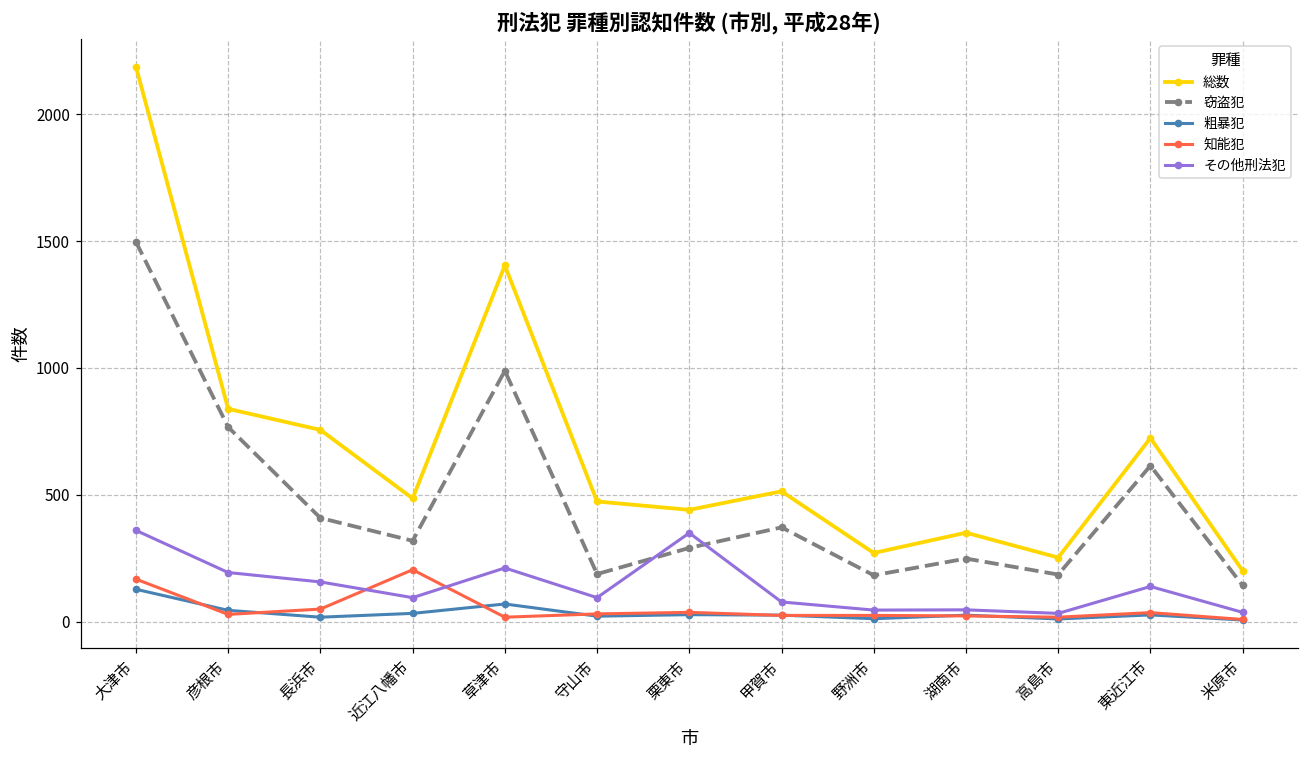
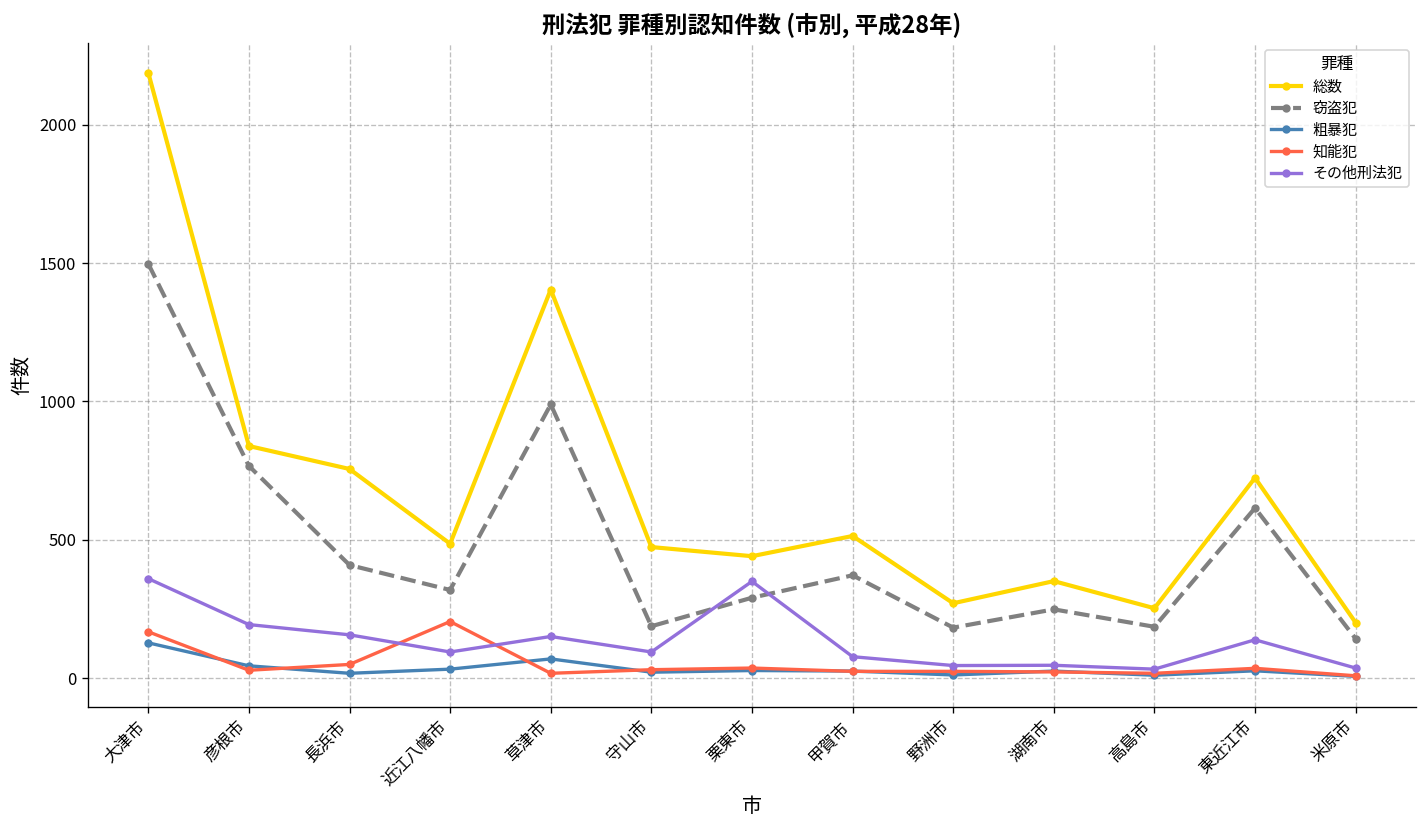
  {
    "総数": {
      "大津市": 2190,
      "彦根市": 840,
      "長浜市": 760,
      "近江八幡市": 490,
      "草津市": 1400,
      "守山市": 470,
      "栗東市": 440,
      "甲賀市": 510,
      "野洲市": 270,
      "湖南市": 350,
      "高島市": 250,
      "東近江市": 720,
      "米原市": 200
    },
    "窃盗犯": {
      "大津市": 1500,
      "彦根市": 770,
      "長浜市": 410,
      "近江八幡市": 320,
      "草津市": 990,
      "守山市": 190,
      "栗東市": 290,
      "甲賀市": 370,
      "野洲市": 180,
      "湖南市": 250,
      "高島市": 190,
      "東近江市": 620,
      "米原市": 140
    },
    "粗暴犯": {
      "大津市": 130,
      "彦根市": 50,
      "長浜市": 20,
      "近江八幡市": 30,
      "草津市": 70,
      "野洲市": 10
    },
    "知能犯": {
      "大津市": 170,
      "彦根市": 30,
      "長浜市": 50,
      "近江八幡市": 210,
      "草津市": 20,
      "野洲市": 30
    },
    "その他刑法犯": {
      "大津市": 360,
      "彦根市": 190,
      "長浜市": 160,
      "近江八幡市": 100,
-     "草津市": 210,
+     "草津市": 150,
      "守山市": 100,
      "栗東市": 350,
      "甲賀市": 80,
      "野洲市": 50,
      "湖南市": 50,
      "高島市": 30,
      "東近江市": 140,
      "米原市": 40
    }
  }
